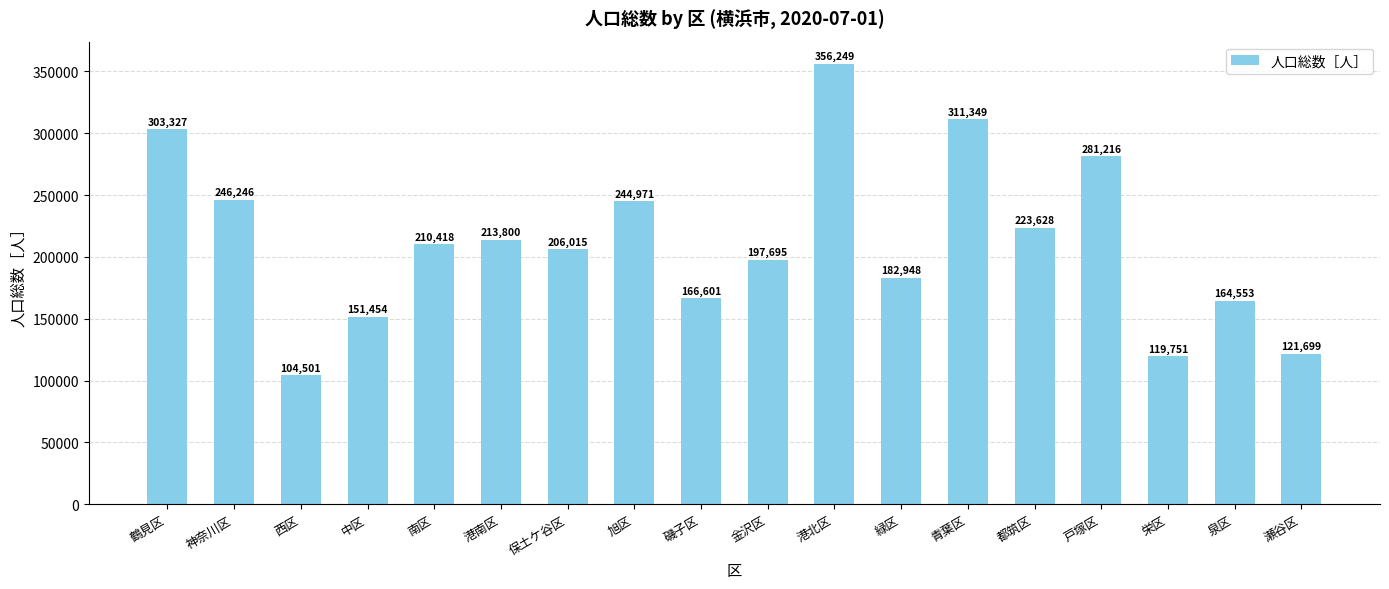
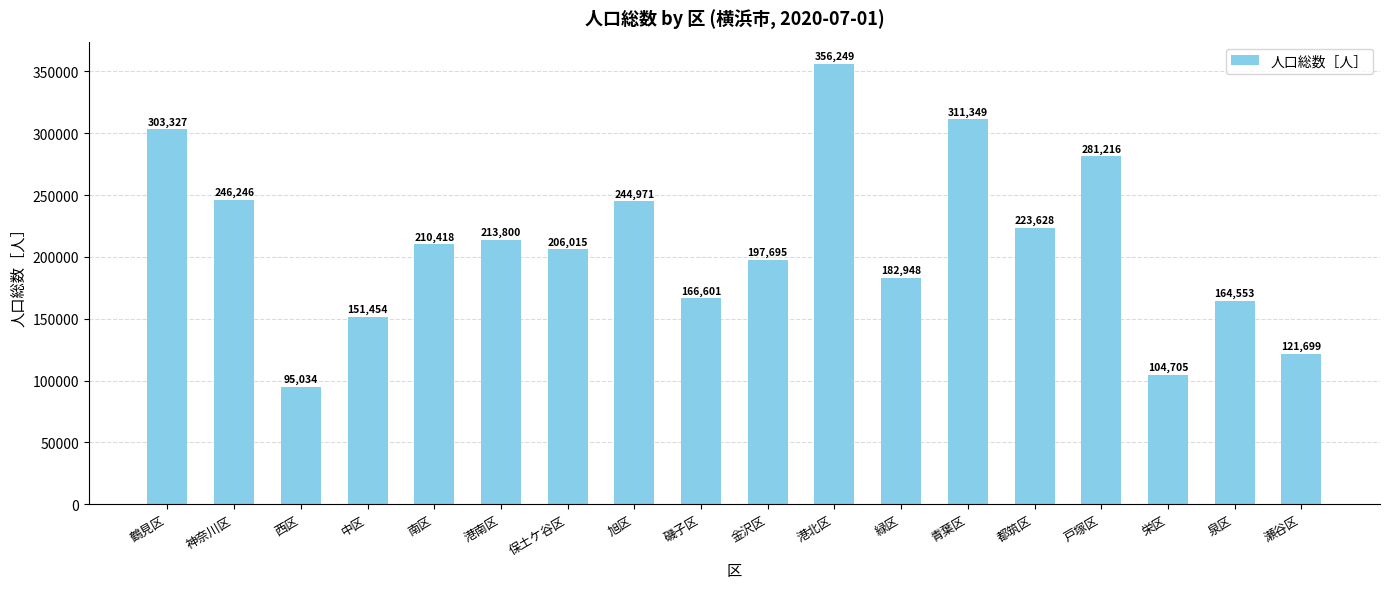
  {
    "鶴見区": "303,327",
    "神奈川区": "246,246",
-   "西区": "104,501",
+   "西区": "95,034",
    "中区": "151,454",
    "南区": "210,418",
    "港南区": "213,800",
    "保土ケ谷区": "206,015",
    "旭区": "244,971",
    "磯子区": "166,601",
    "金沢区": "197,695",
    "港北区": "356,249",
    "緑区": "182,948",
    "青葉区": "311,349",
    "都筑区": "223,628",
    "戸塚区": "281,216",
-   "栄区": "119,751",
+   "栄区": "104,705",
    "泉区": "164,553",
    "瀬谷区": "121,699"
  }
